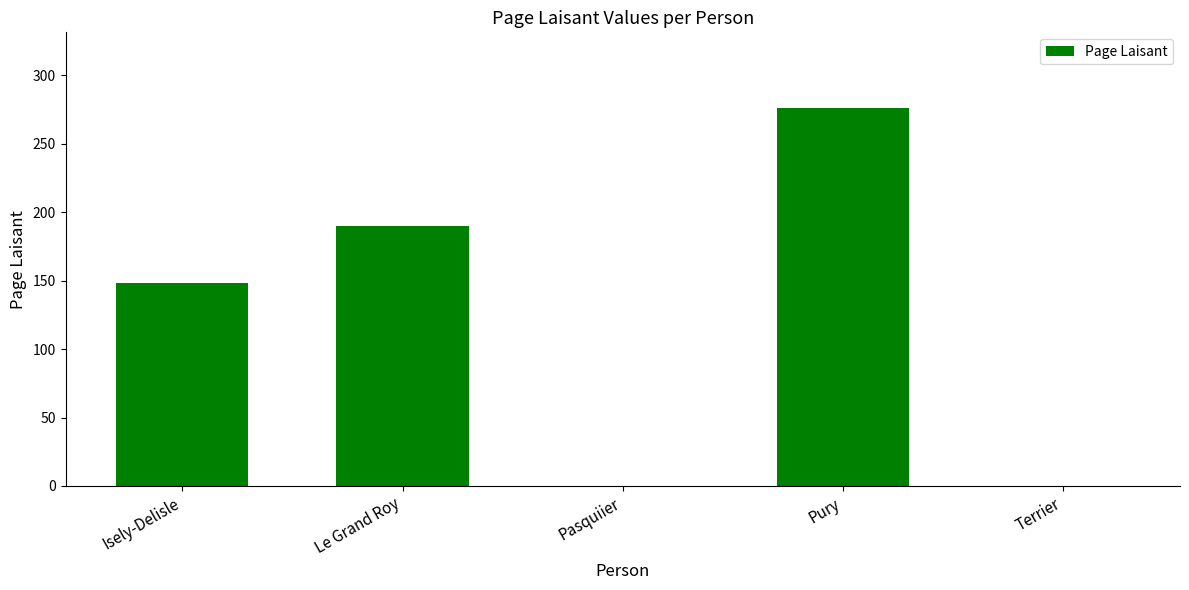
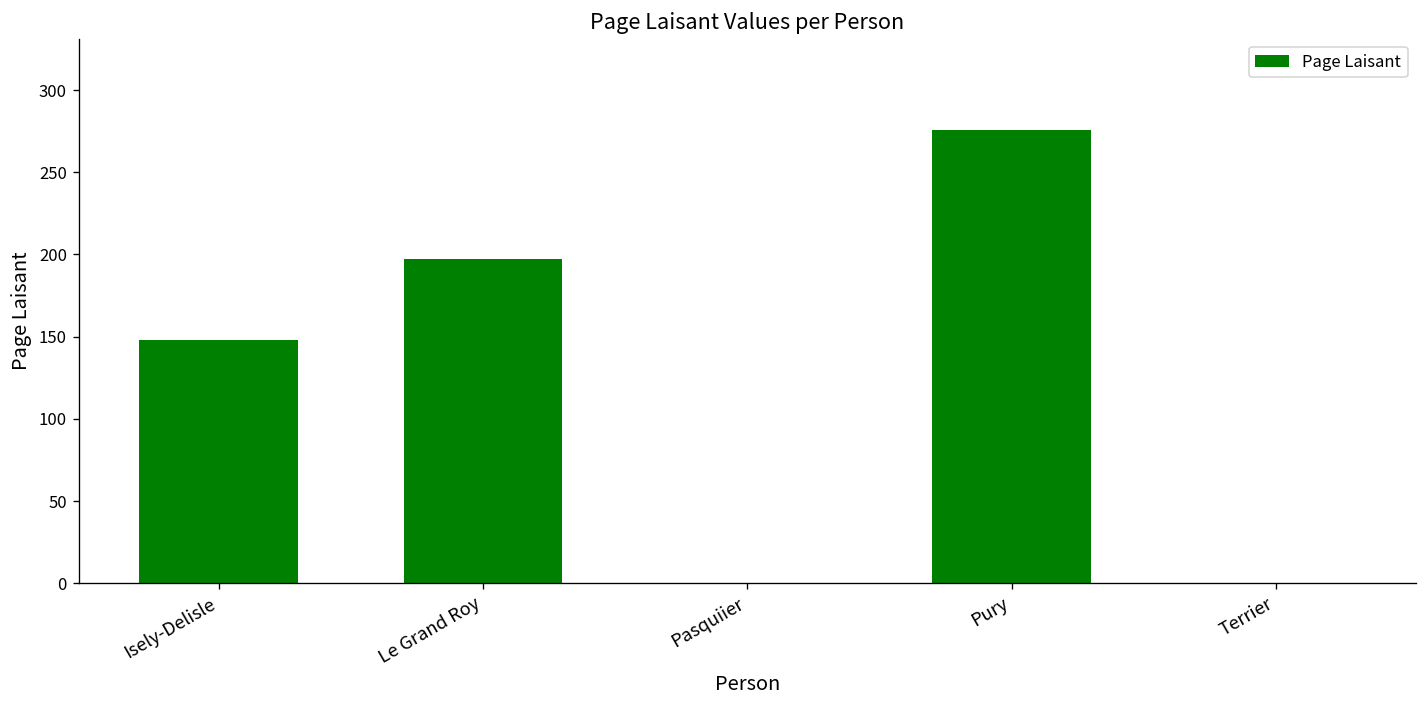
  {
    "Isely-Delisle": 148,
-   "Le Grand Roy": 190,
+   "Le Grand Roy": 197,
    "Pasquiier": 0,
    "Pury": 276,
    "Terrier": 0
  }
